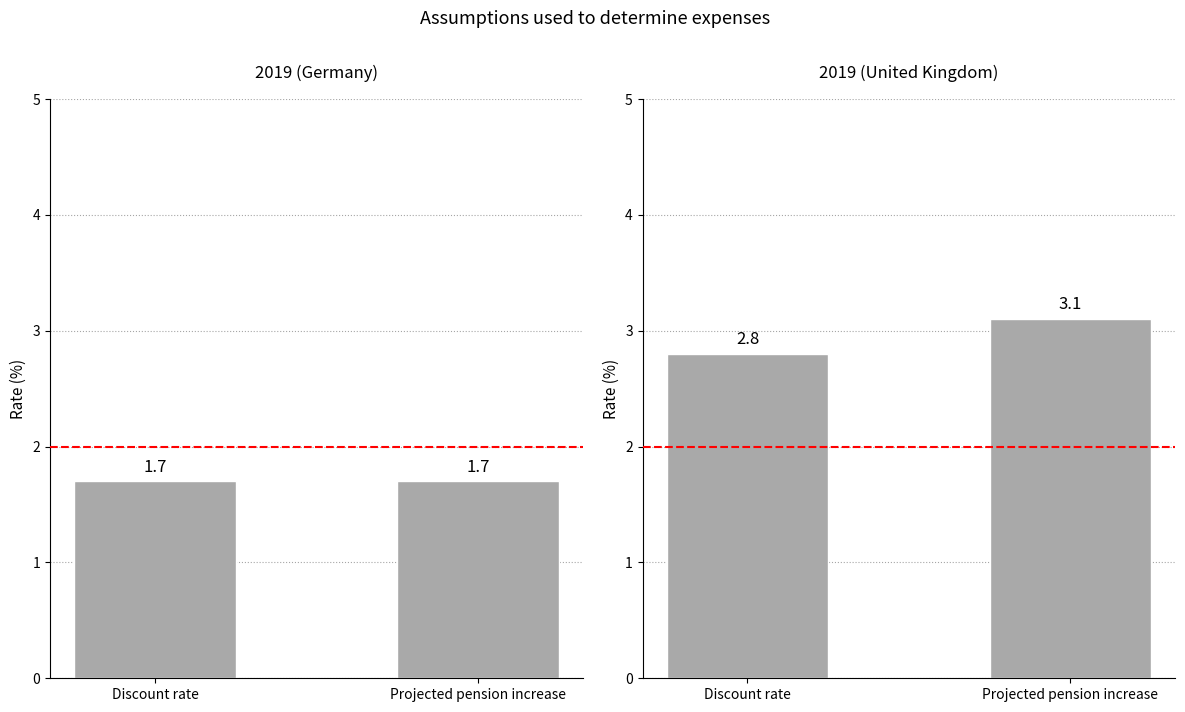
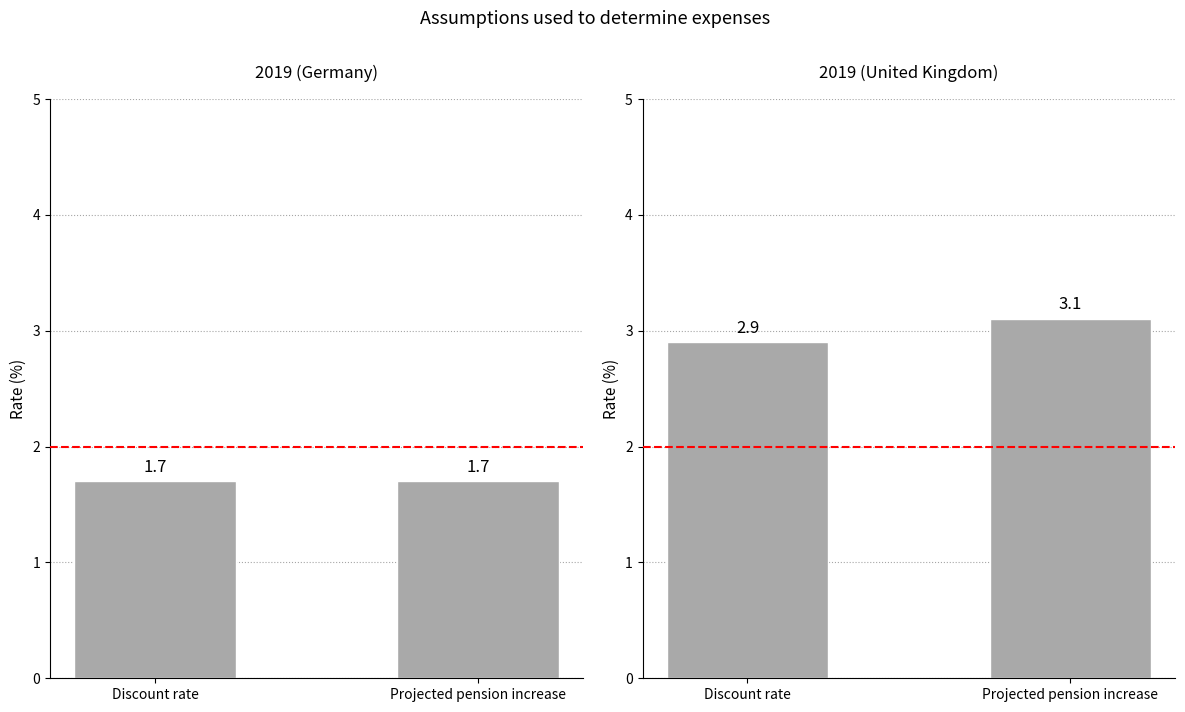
  {
    "2019 (Germany)": {
      "Discount rate": 1.7,
      "Projected pension increase": 1.7
    },
    "2019 (United Kingdom)": {
-     "Discount rate": 2.8,
+     "Discount rate": 2.9,
      "Projected pension increase": 3.1
    }
  }
